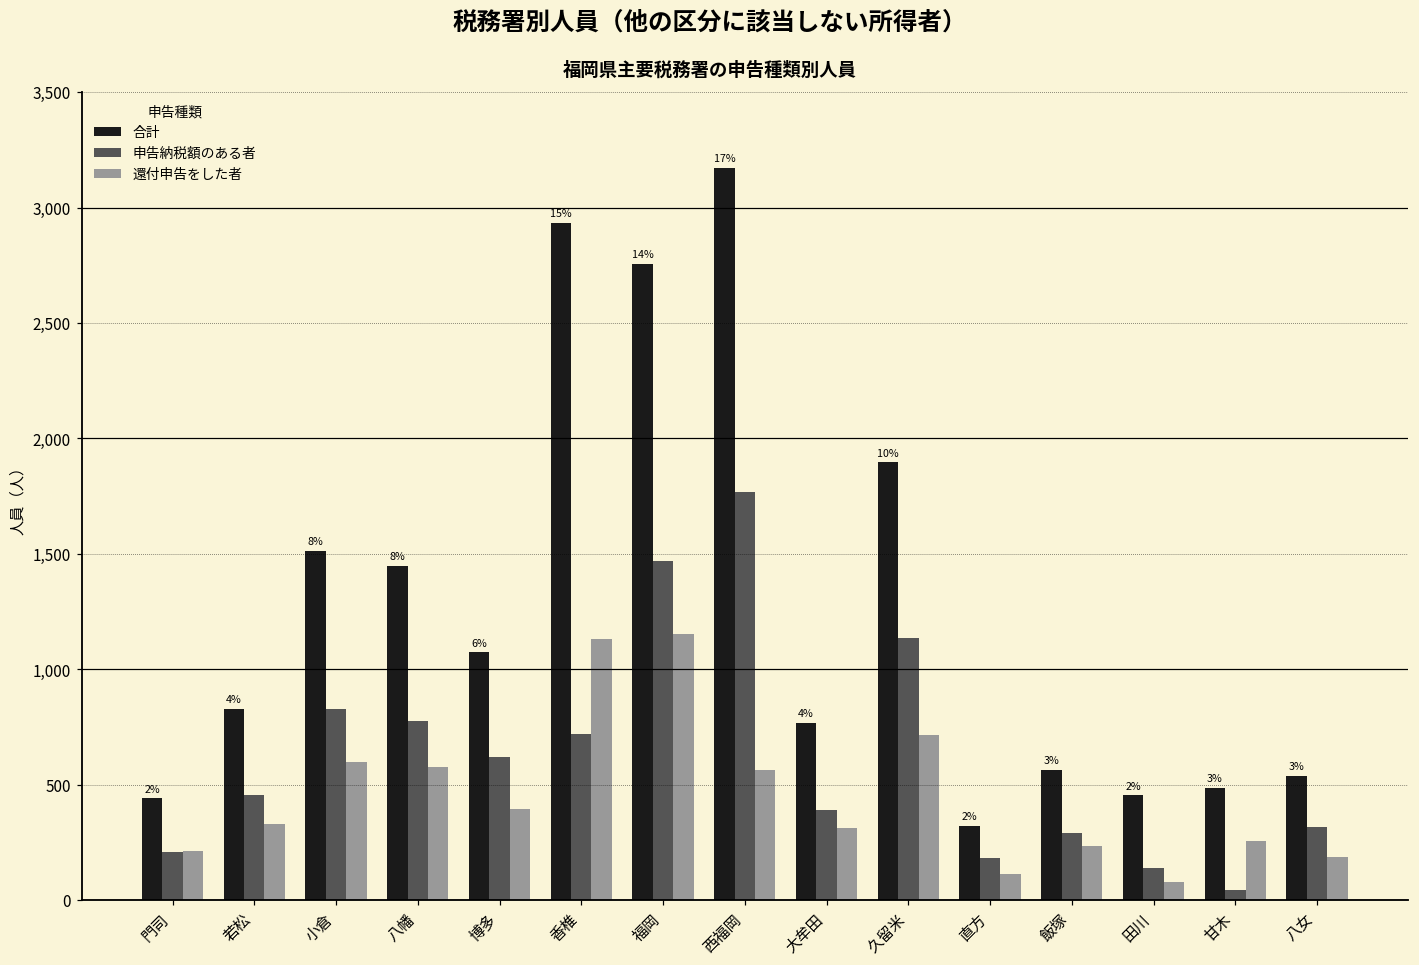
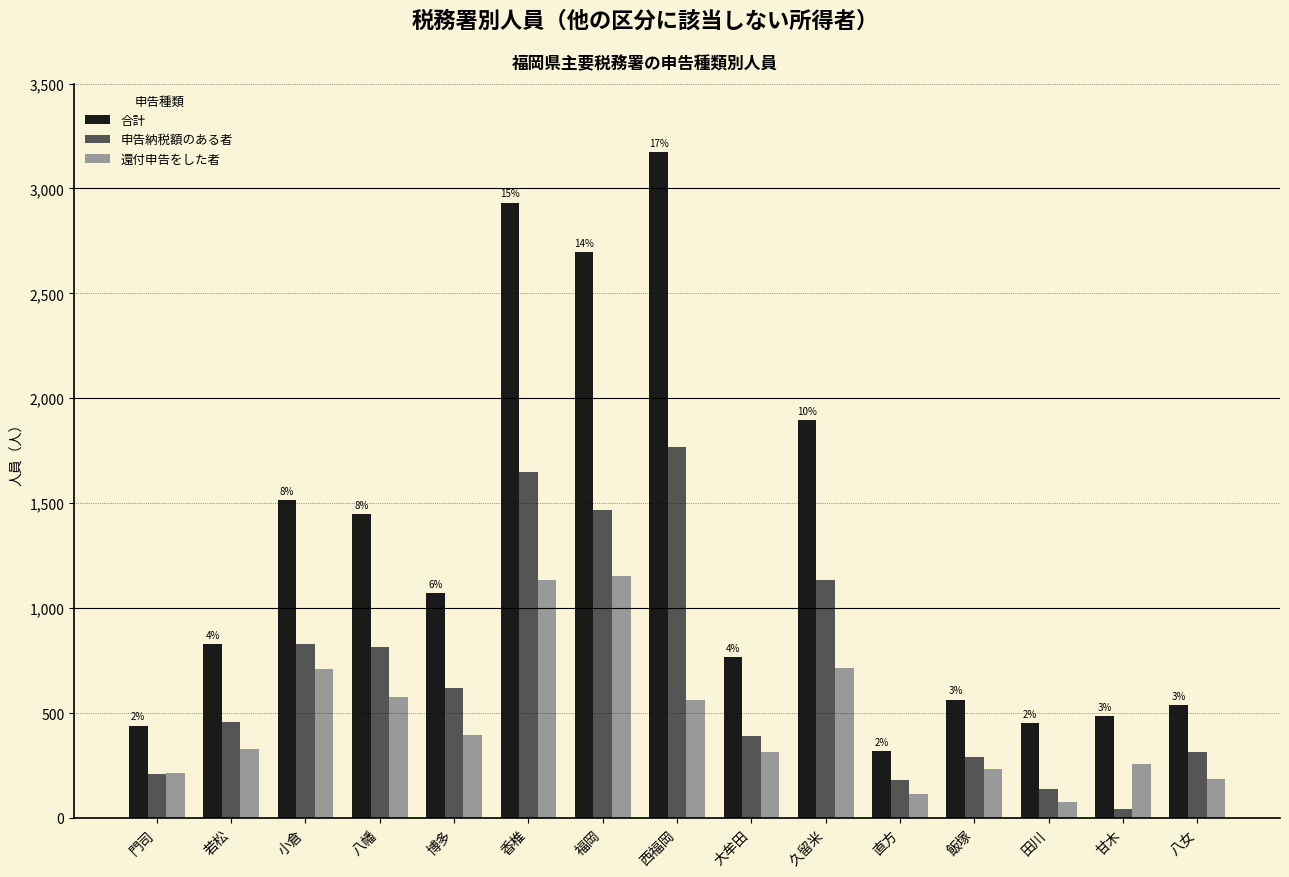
  {
    "合計": {
-     "福岡": "2,760"
+     "福岡": "2,700"
    },
    "申告納税額のある者": {
      "門司": "210",
      "若松": "460",
      "小倉": "830",
-     "八幡": "780",
+     "八幡": "820",
      "博多": "620",
-     "香椎": "720",
+     "香椎": "1,650",
      "福岡": "1,470",
      "西福岡": "1,770",
      "大牟田": "390",
      "久留米": "1,140",
      "直方": "180",
      "飯塚": "290",
      "田川": "140",
      "甘木": "40",
      "八女": "320"
    },
    "還付申告をした者": {
      "門司": "210",
      "若松": "330",
-     "小倉": "600",
+     "小倉": "710",
      "八幡": "580",
      "博多": "400",
      "香椎": "1,130",
      "福岡": "1,150",
      "西福岡": "560",
      "大牟田": "310",
      "久留米": "710",
      "直方": "110",
      "飯塚": "240",
      "田川": "80",
      "甘木": "260",
      "八女": "190"
    }
  }
